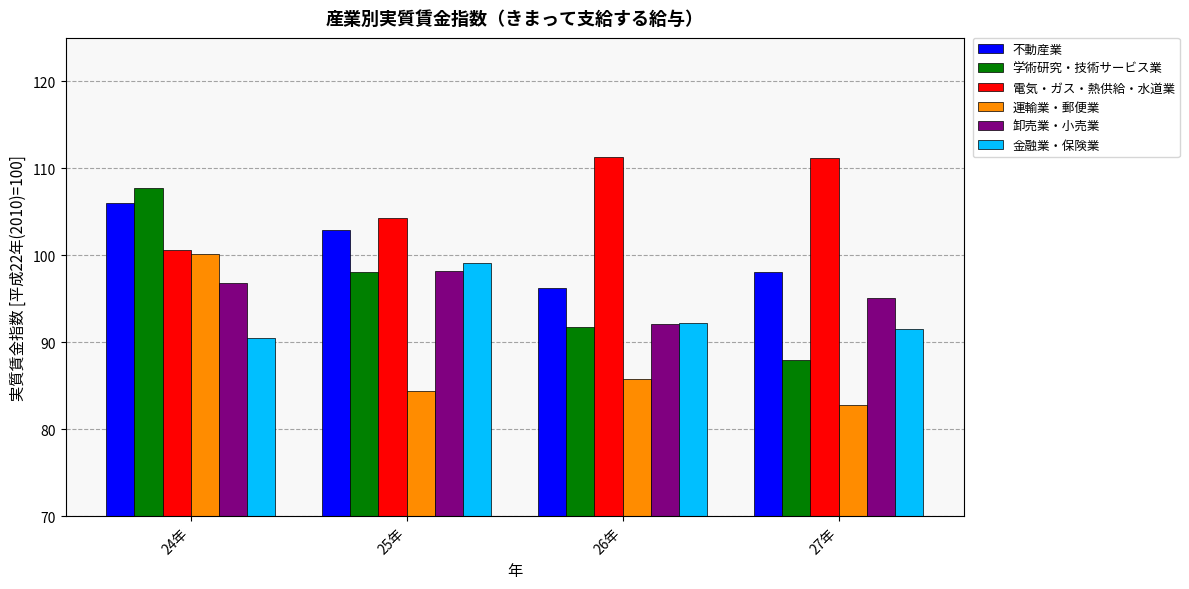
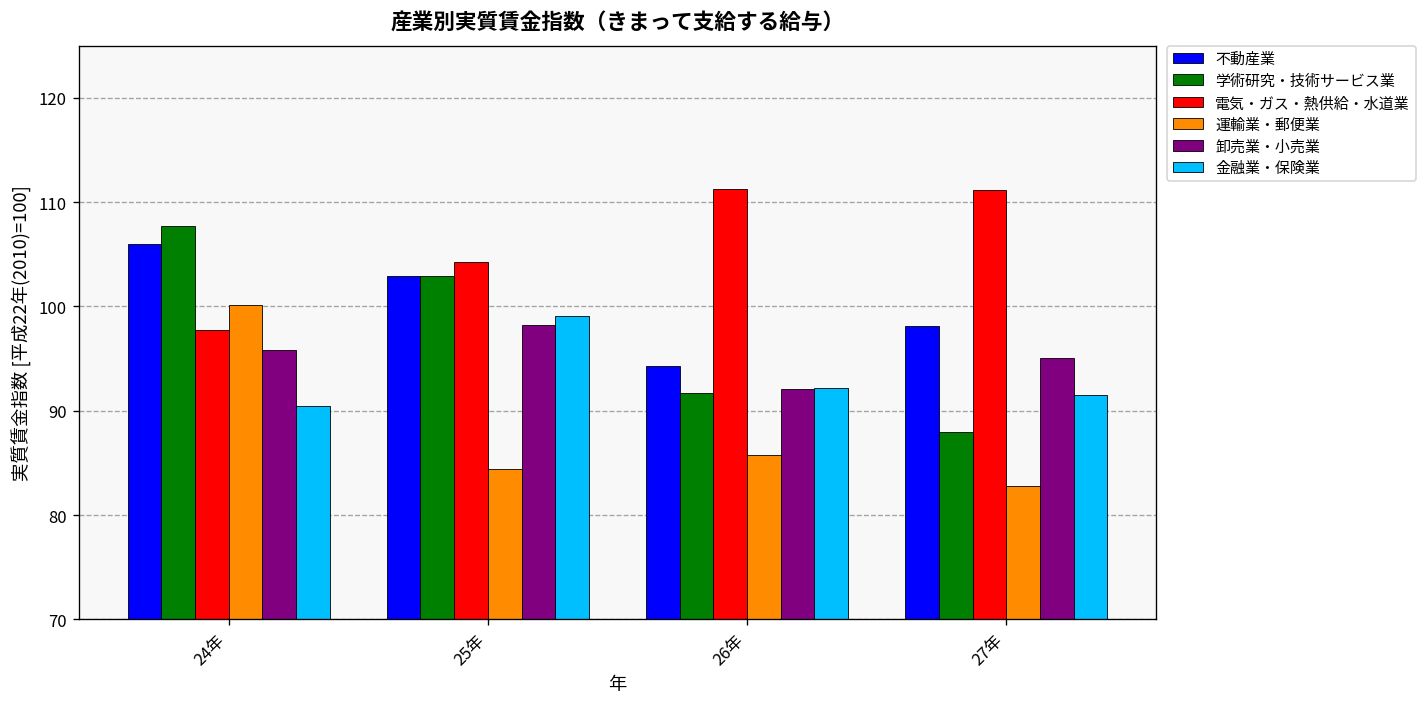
  {
    "不動産業": {
      "24年": 106,
      "25年": 103,
-     "26年": 96,
+     "26年": 94,
      "27年": 98
    },
    "学術研究・技術サービス業": {
      "24年": 108,
-     "25年": 98,
+     "25年": 103,
      "26年": 92,
      "27年": 88
    },
    "電気・ガス・熱供給・水道業": {
-     "24年": 101,
+     "24年": 98,
      "25年": 104,
      "26年": 111,
      "27年": 111
    },
    "運輸業・郵便業": {
      "24年": 100,
      "25年": 84,
      "26年": 86,
      "27年": 83
    },
    "卸売業・小売業": {
-     "24年": 97,
+     "24年": 96,
      "25年": 98,
      "26年": 92,
      "27年": 95
    },
    "金融業・保険業": {
      "24年": 91,
      "25年": 99,
      "26年": 92,
      "27年": 92
    }
  }
